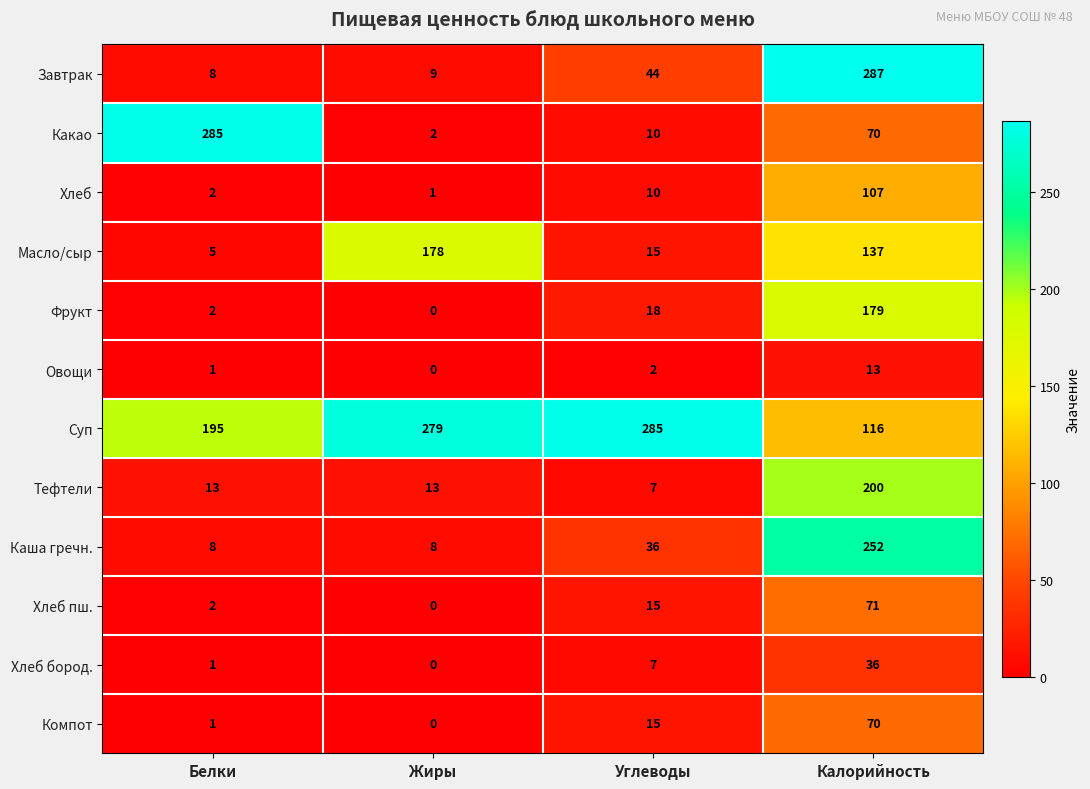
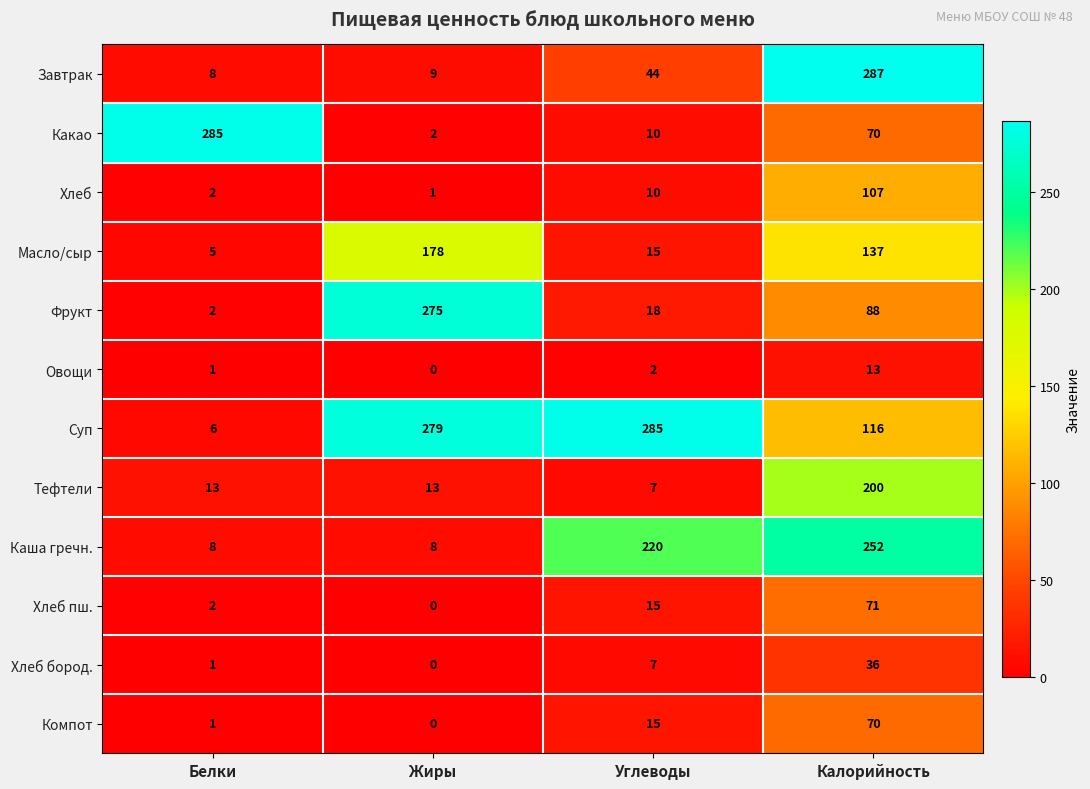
  {
    "Завтрак": {
      "Белки": 8,
      "Жиры": 9,
      "Углеводы": 44,
      "Калорийность": 287
    },
    "Какао": {
      "Белки": 285,
      "Жиры": 2,
      "Углеводы": 10,
      "Калорийность": 70
    },
    "Хлеб": {
      "Белки": 2,
      "Жиры": 1,
      "Углеводы": 10,
      "Калорийность": 107
    },
    "Масло/сыр": {
      "Белки": 5,
      "Жиры": 178,
      "Углеводы": 15,
      "Калорийность": 137
    },
    "Фрукт": {
      "Белки": 2,
-     "Жиры": 0,
+     "Жиры": 275,
      "Углеводы": 18,
-     "Калорийность": 179
+     "Калорийность": 88
    },
    "Овощи": {
      "Белки": 1,
      "Жиры": 0,
      "Углеводы": 2,
      "Калорийность": 13
    },
    "Суп": {
-     "Белки": 195,
+     "Белки": 6,
      "Жиры": 279,
      "Углеводы": 285,
      "Калорийность": 116
    },
    "Тефтели": {
      "Белки": 13,
      "Жиры": 13,
      "Углеводы": 7,
      "Калорийность": 200
    },
    "Каша гречн.": {
      "Белки": 8,
      "Жиры": 8,
-     "Углеводы": 36,
+     "Углеводы": 220,
      "Калорийность": 252
    },
    "Хлеб пш.": {
      "Белки": 2,
      "Жиры": 0,
      "Углеводы": 15,
      "Калорийность": 71
    },
    "Хлеб бород.": {
      "Белки": 1,
      "Жиры": 0,
      "Углеводы": 7,
      "Калорийность": 36
    },
    "Компот": {
      "Белки": 1,
      "Жиры": 0,
      "Углеводы": 15,
      "Калорийность": 70
    }
  }
